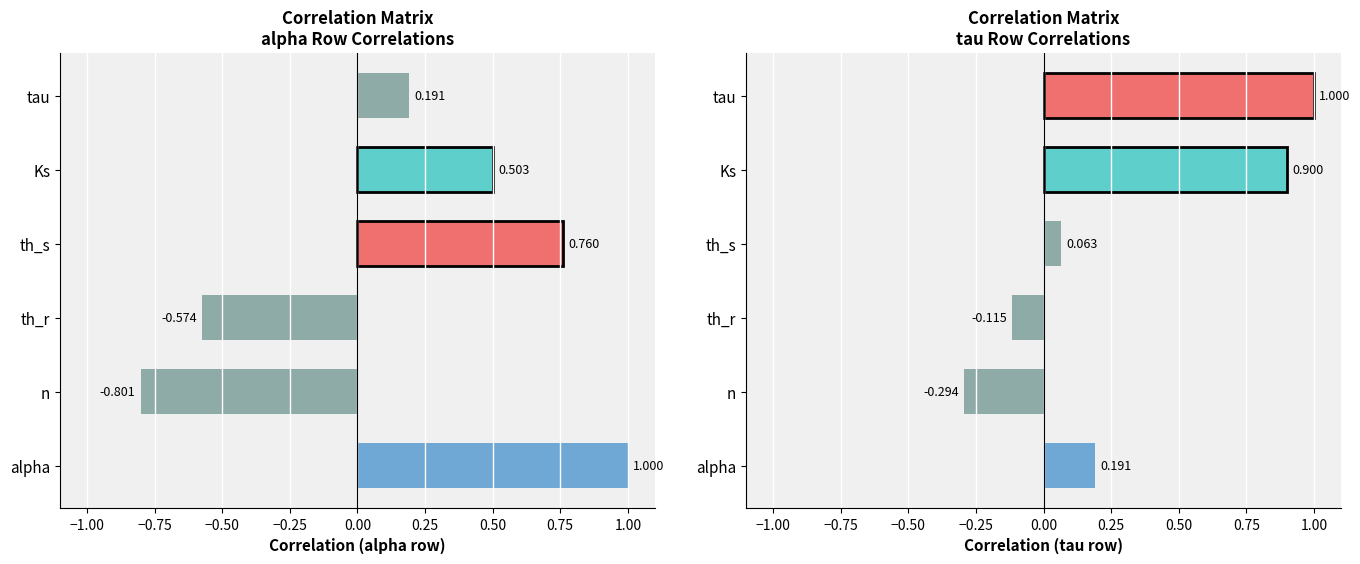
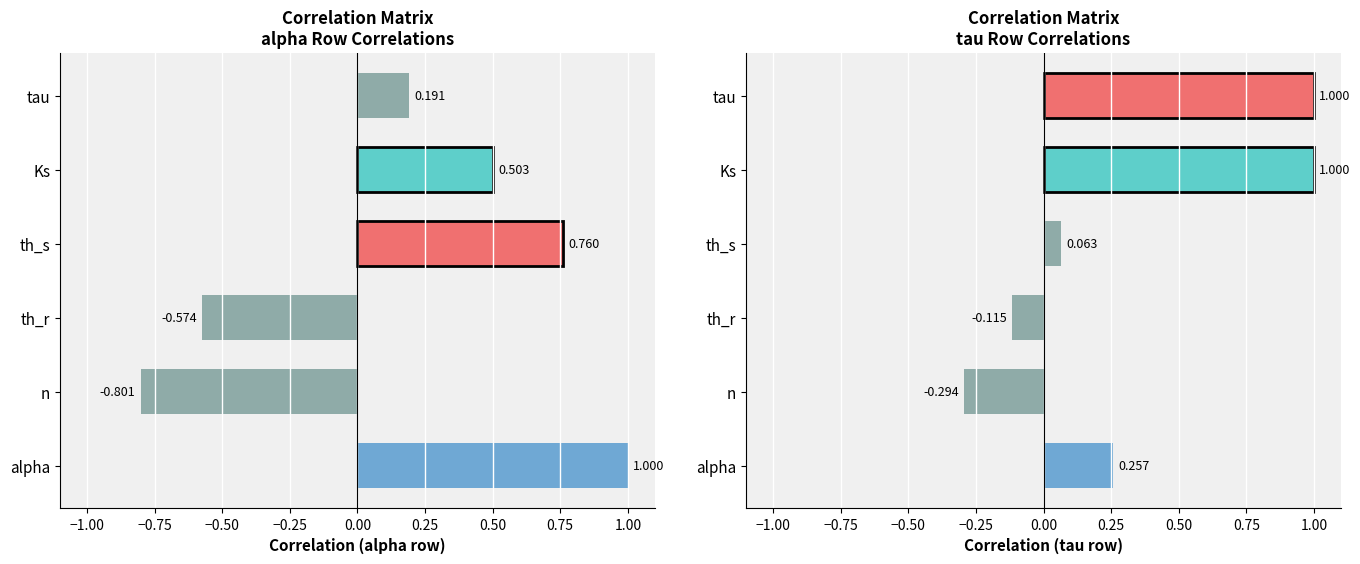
  {
    "Correlation Matrix alpha Row Correlations": {
      "tau": 0.191,
      "Ks": 0.503,
      "th_s": 0.760,
      "th_r": -0.574,
      "n": -0.801,
      "alpha": 1.000
    },
    "Correlation Matrix tau Row Correlations": {
      "tau": 1.000,
-     "Ks": 0.900,
+     "Ks": 1.000,
      "th_s": 0.063,
      "th_r": -0.115,
      "n": -0.294,
-     "alpha": 0.191
+     "alpha": 0.257
    }
  }
